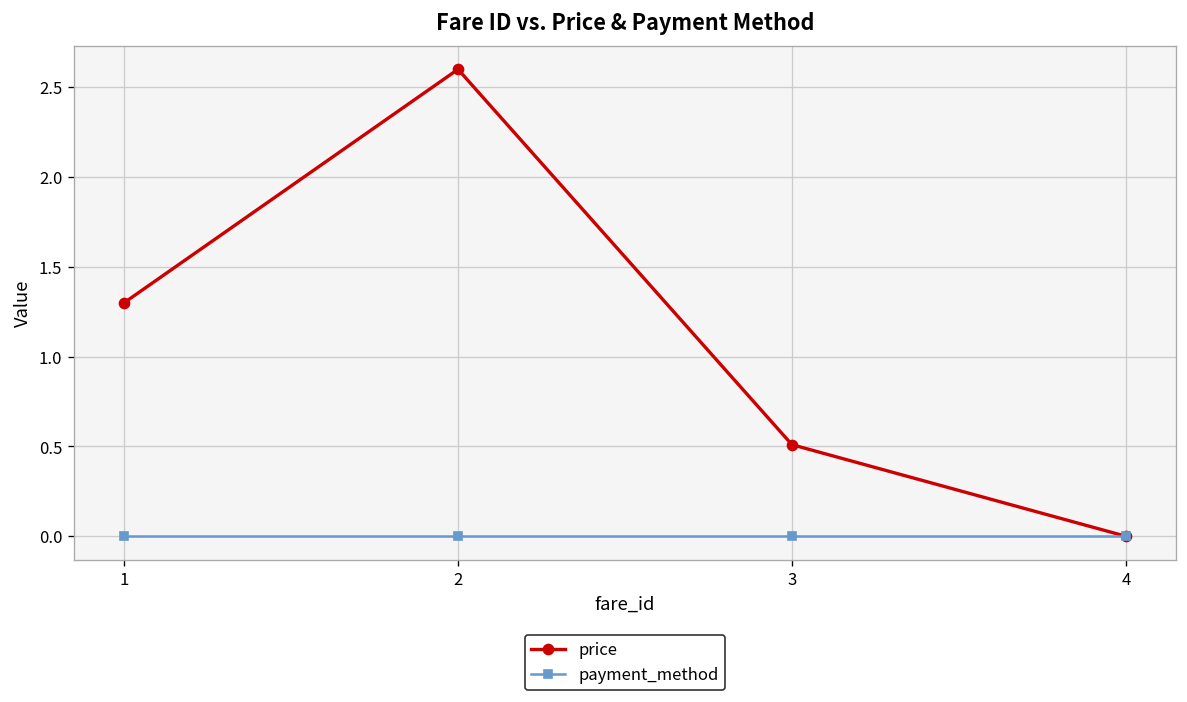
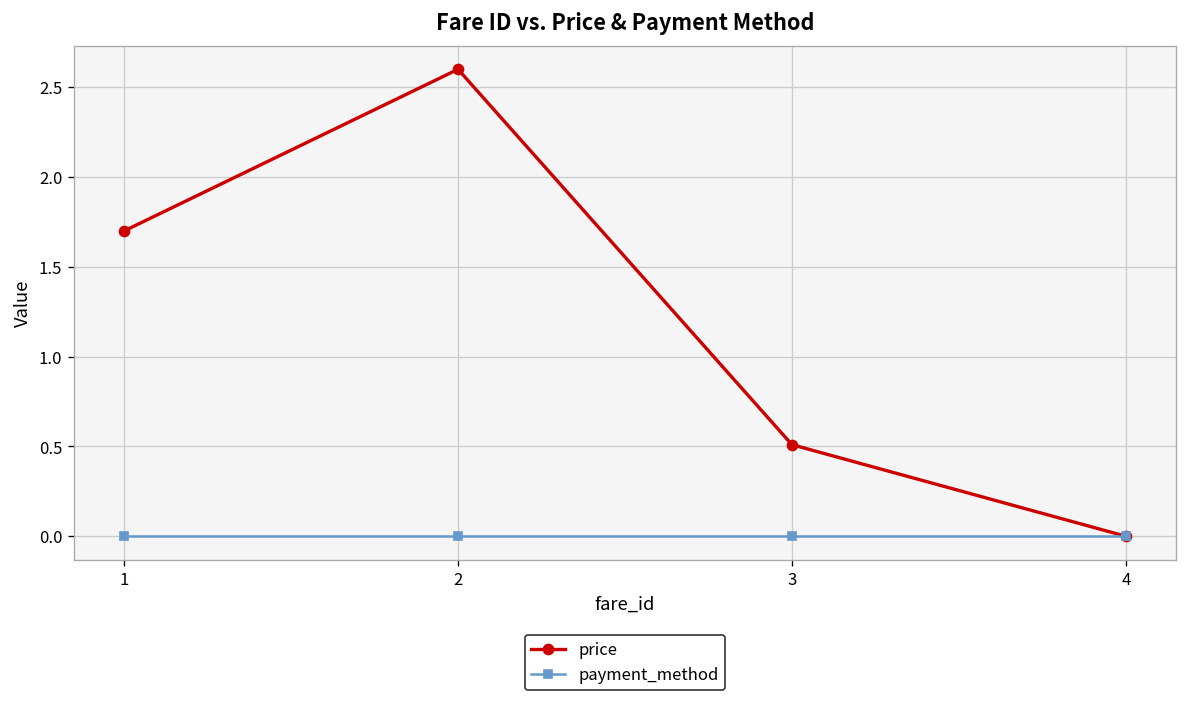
  {
    "price": {
-     "1": 1.3,
+     "1": 1.7,
      "2": 2.6,
      "3": 0.5
    },
    "payment_method": {
      "1": 0.0,
      "2": 0.0,
      "3": 0.0
    }
  }
